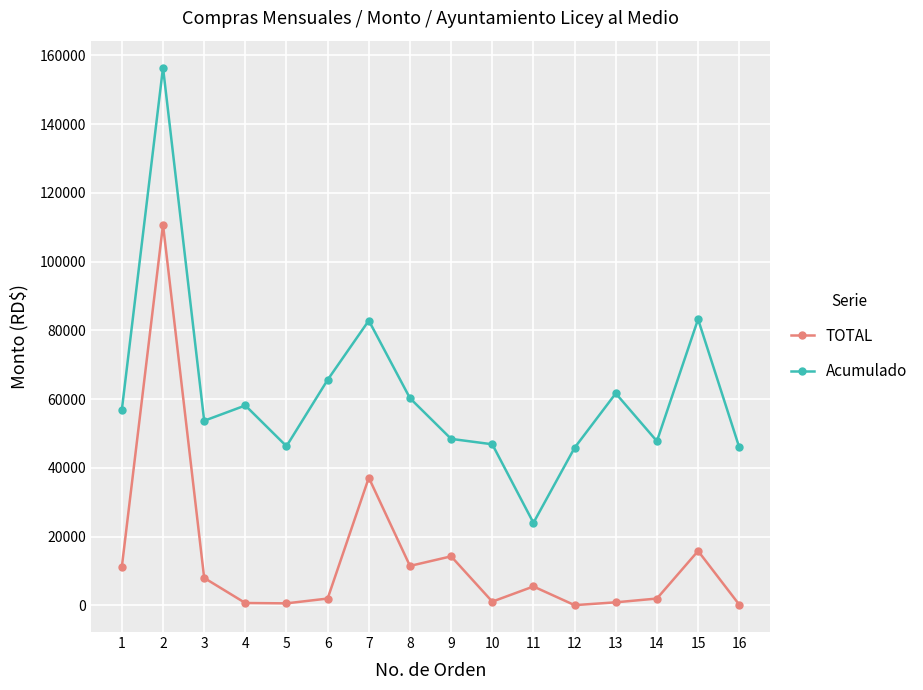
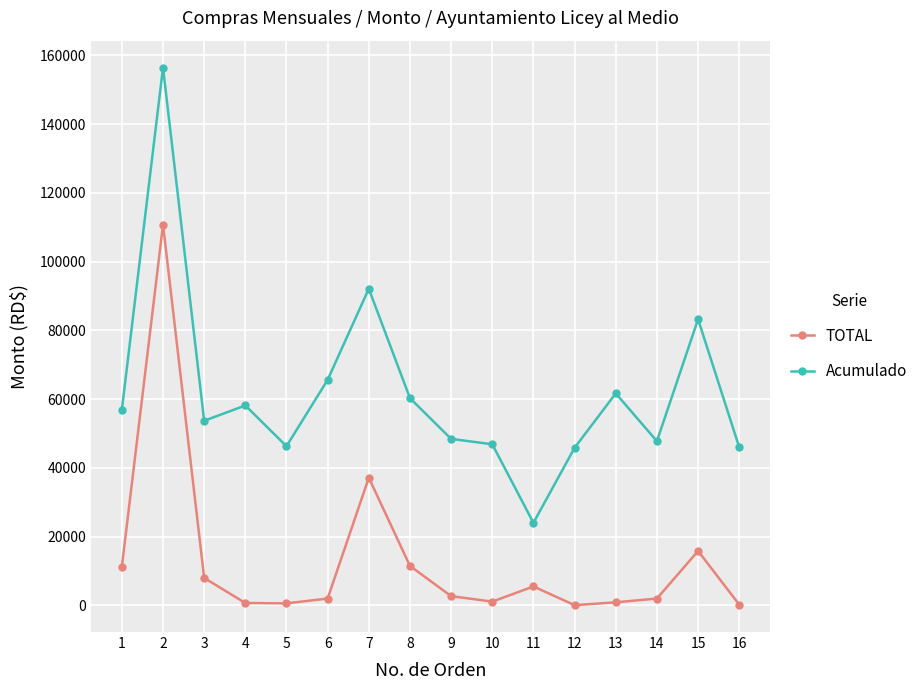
  {
    "TOTAL": {
      "1": 11000,
      "2": 111000,
      "3": 8000,
      "4": 1000,
      "5": 1000,
      "6": 2000,
      "7": 37000,
      "8": 11000,
-     "9": 14000,
+     "9": 3000,
      "10": 1000,
      "11": 6000,
      "12": 0,
      "13": 1000,
      "14": 2000,
      "15": 16000,
      "16": 0
    },
    "Acumulado": {
      "1": 57000,
      "2": 156000,
      "3": 54000,
      "4": 58000,
      "5": 46000,
      "6": 66000,
-     "7": 83000,
+     "7": 92000,
      "8": 60000,
      "9": 48000,
      "10": 47000,
      "11": 24000,
      "12": 46000,
      "13": 62000,
      "14": 48000,
      "15": 83000,
      "16": 46000
    }
  }
